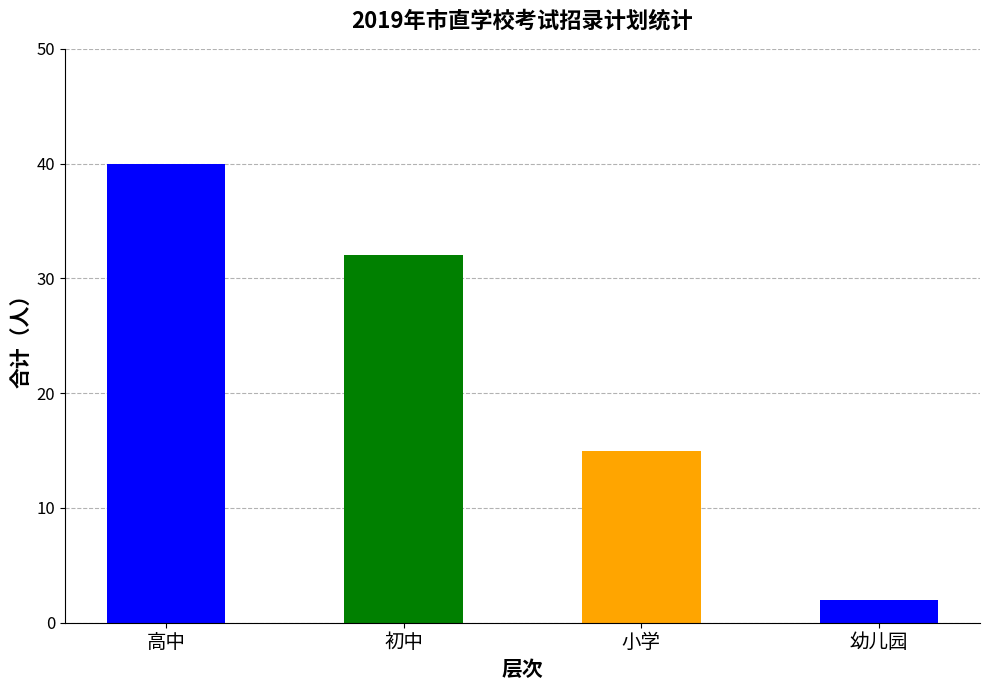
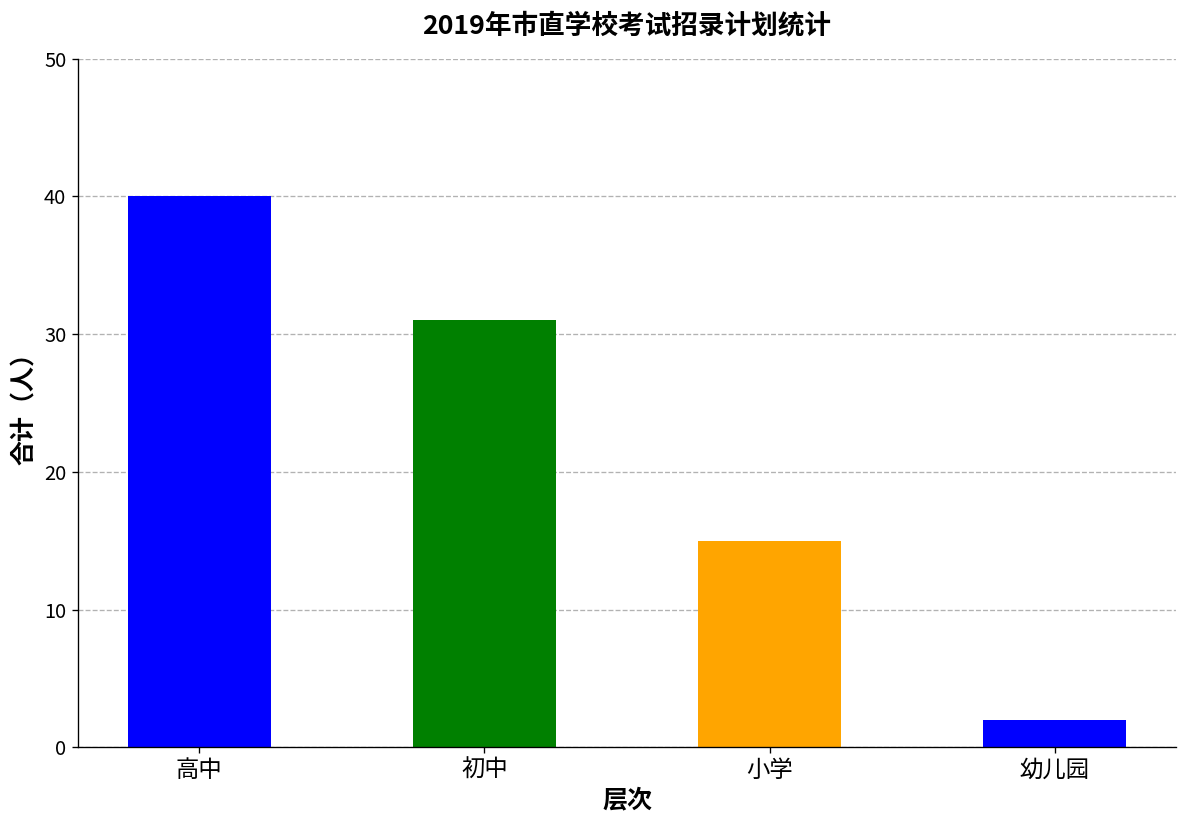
  {
    "高中": 40,
-   "初中": 32,
+   "初中": 31,
    "小学": 15,
    "幼儿园": 2
  }
